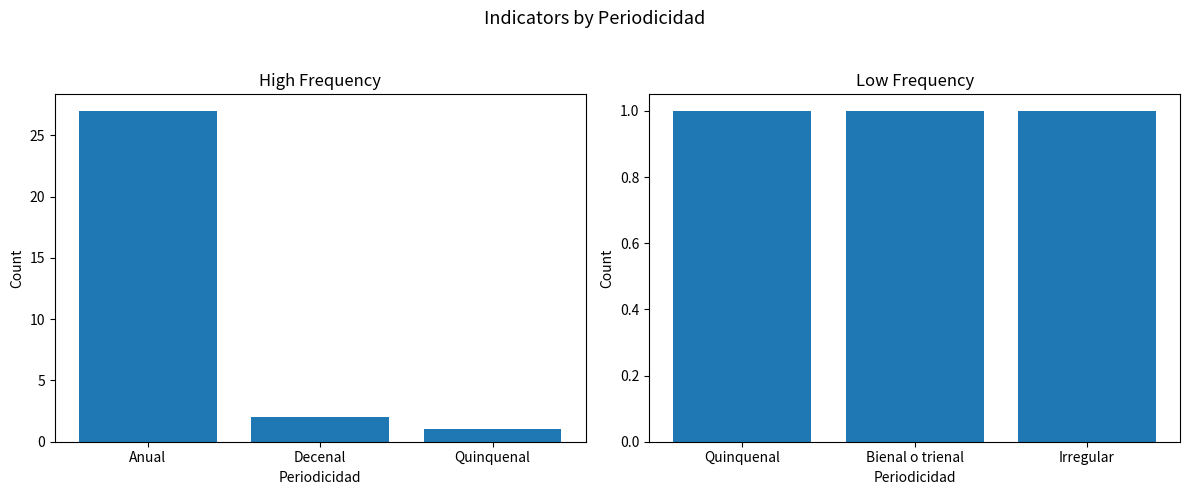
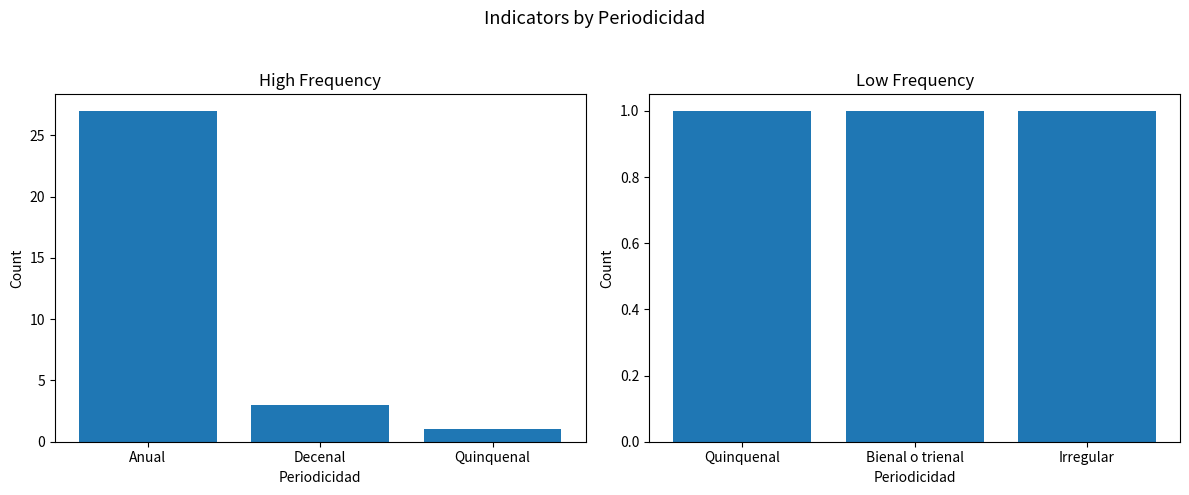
  {
    "High Frequency": {
      "Anual": 27,
-     "Decenal": 2,
+     "Decenal": 3,
      "Quinquenal": 1
    },
    "Low Frequency": {
      "Quinquenal": 1.00,
      "Bienal o trienal": 1.00,
      "Irregular": 1.00
    }
  }
